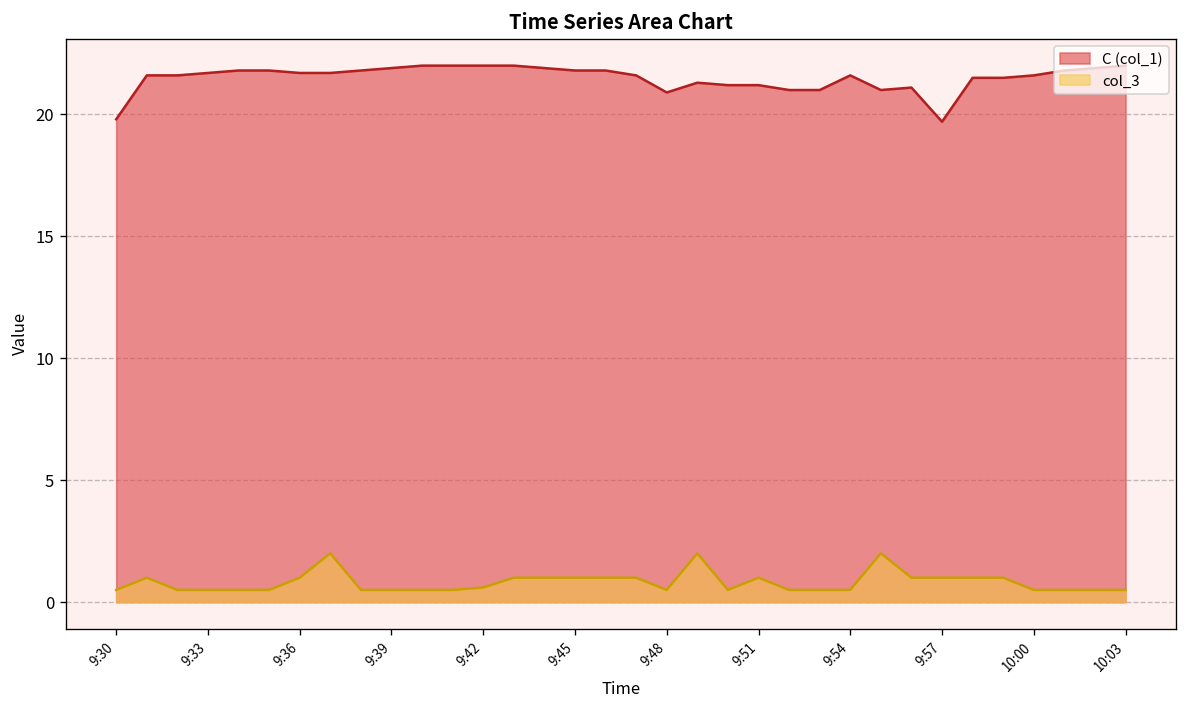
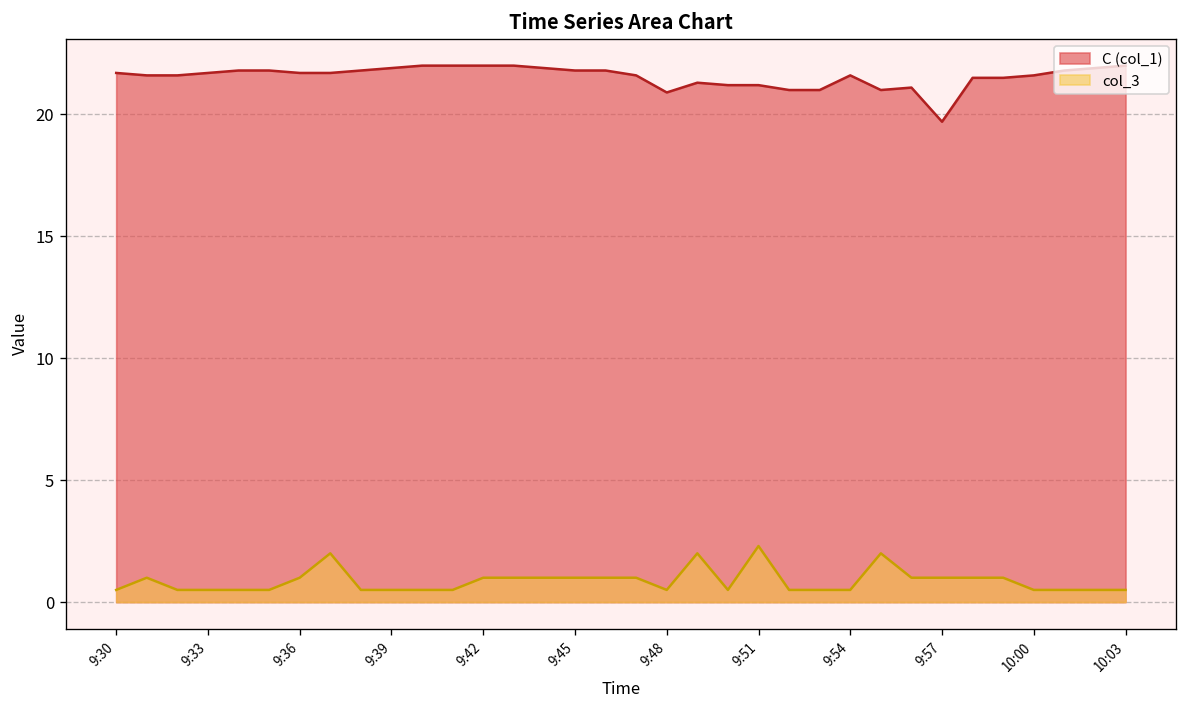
  {
    "C (col_1)": {
-     "9:30": 19.8,
+     "9:30": 21.7,
      "9:33": 21.7,
      "9:36": 21.7,
      "9:39": 21.9,
      "9:42": 22.0,
      "9:45": 21.8,
      "9:48": 20.9,
      "9:51": 21.2,
      "9:54": 21.6,
      "9:57": 19.7,
      "10:00": 21.6
    },
    "col_3": {
      "9:30": 0.5,
      "9:33": 0.5,
      "9:36": 1.0,
      "9:39": 0.5,
-     "9:42": 0.6,
+     "9:42": 1.0,
      "9:45": 1.0,
      "9:48": 0.5,
-     "9:51": 1.0,
+     "9:51": 2.3,
      "9:54": 0.5,
      "9:57": 1.0,
      "10:00": 0.5,
      "10:03": 0.5
    }
  }
